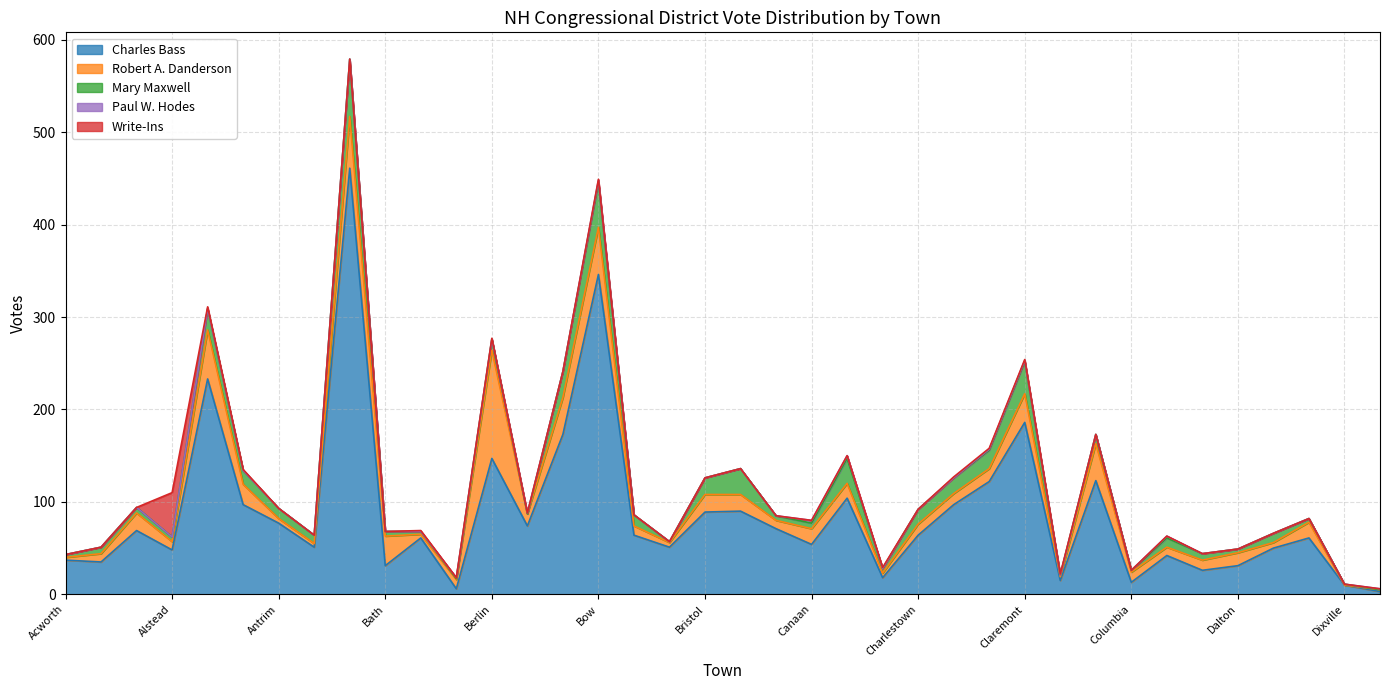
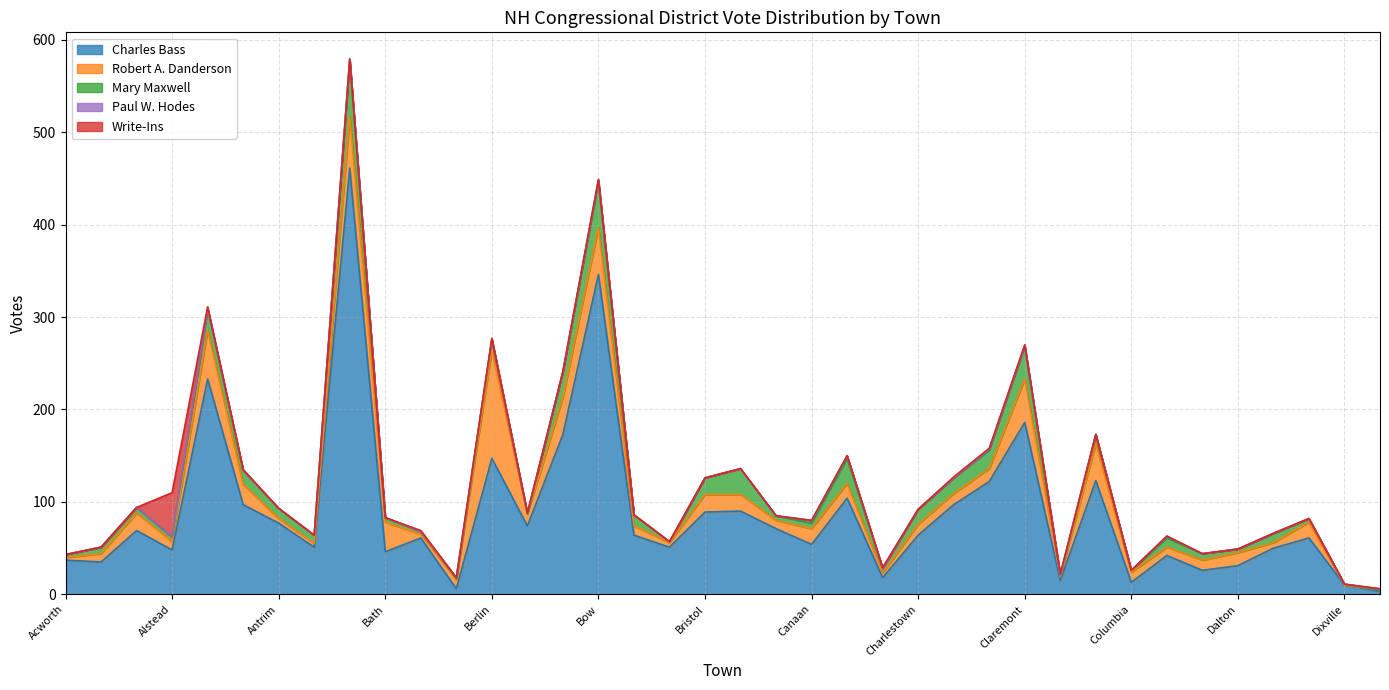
  {
    "Charles Bass": {
      "Acworth": 40,
      "Alstead": 50,
      "Antrim": 80,
-     "Bath": 30,
+     "Bath": 50,
      "Berlin": 150,
      "Bow": 350,
      "Bristol": 90,
      "Canaan": 50,
      "Charlestown": 60,
      "Claremont": 190,
      "Columbia": 10,
      "Dalton": 30
    },
    "Robert A. Danderson": {
      "Acworth": 0,
      "Alstead": 10,
      "Antrim": 10,
      "Bath": 30,
      "Berlin": 120,
      "Bow": 50,
      "Bristol": 20,
      "Canaan": 20,
      "Charlestown": 10,
-     "Claremont": 30,
+     "Claremont": 50,
      "Dalton": 10
    },
    "Mary Maxwell": {
      "Canaan": 10
    },
    "Write-Ins": {
      "Alstead": 50
    }
  }
